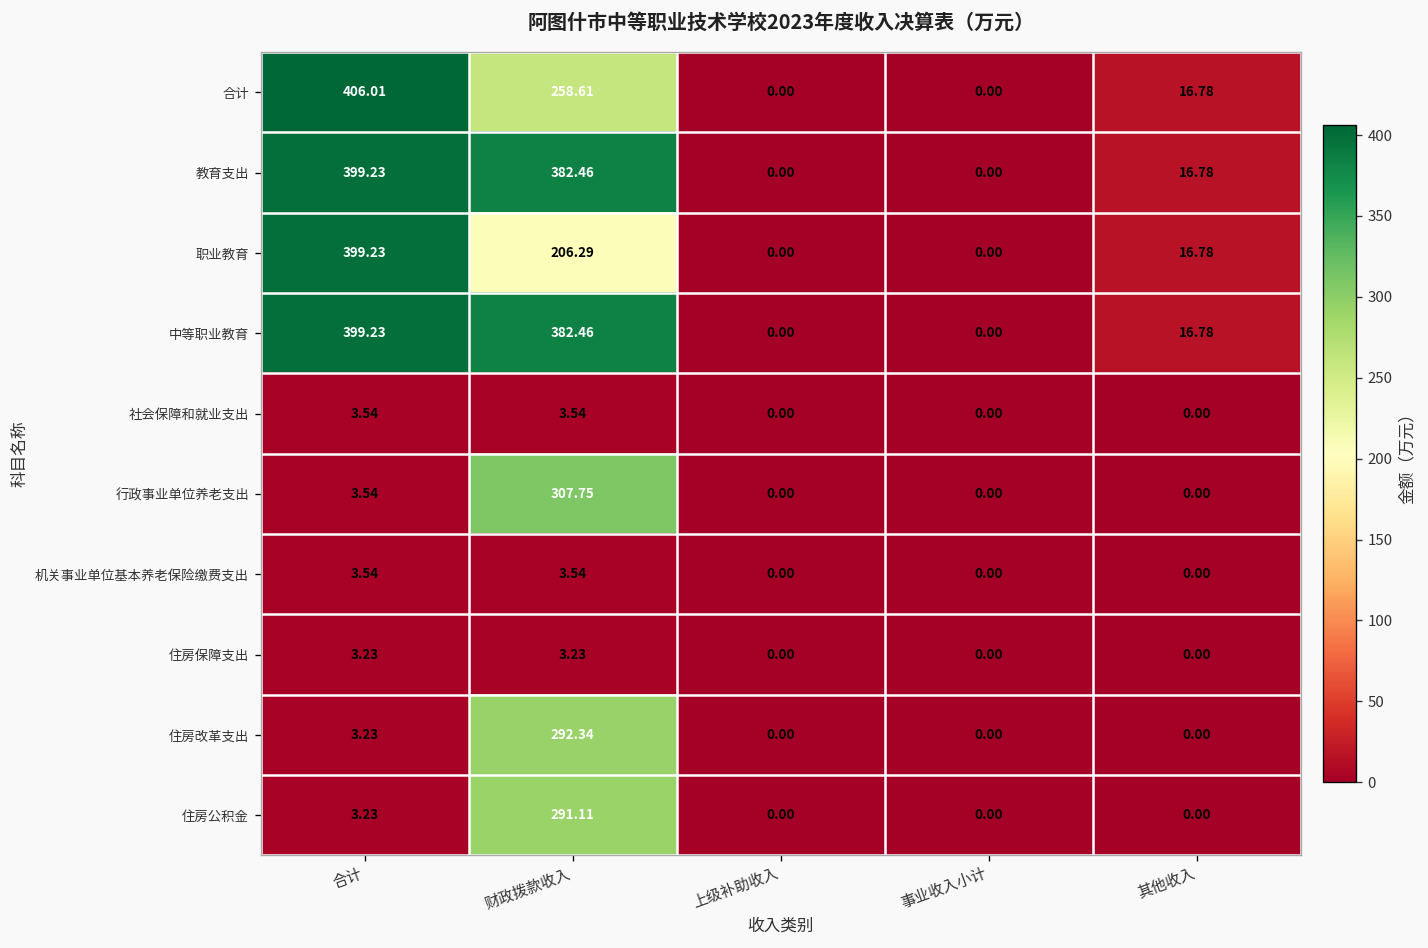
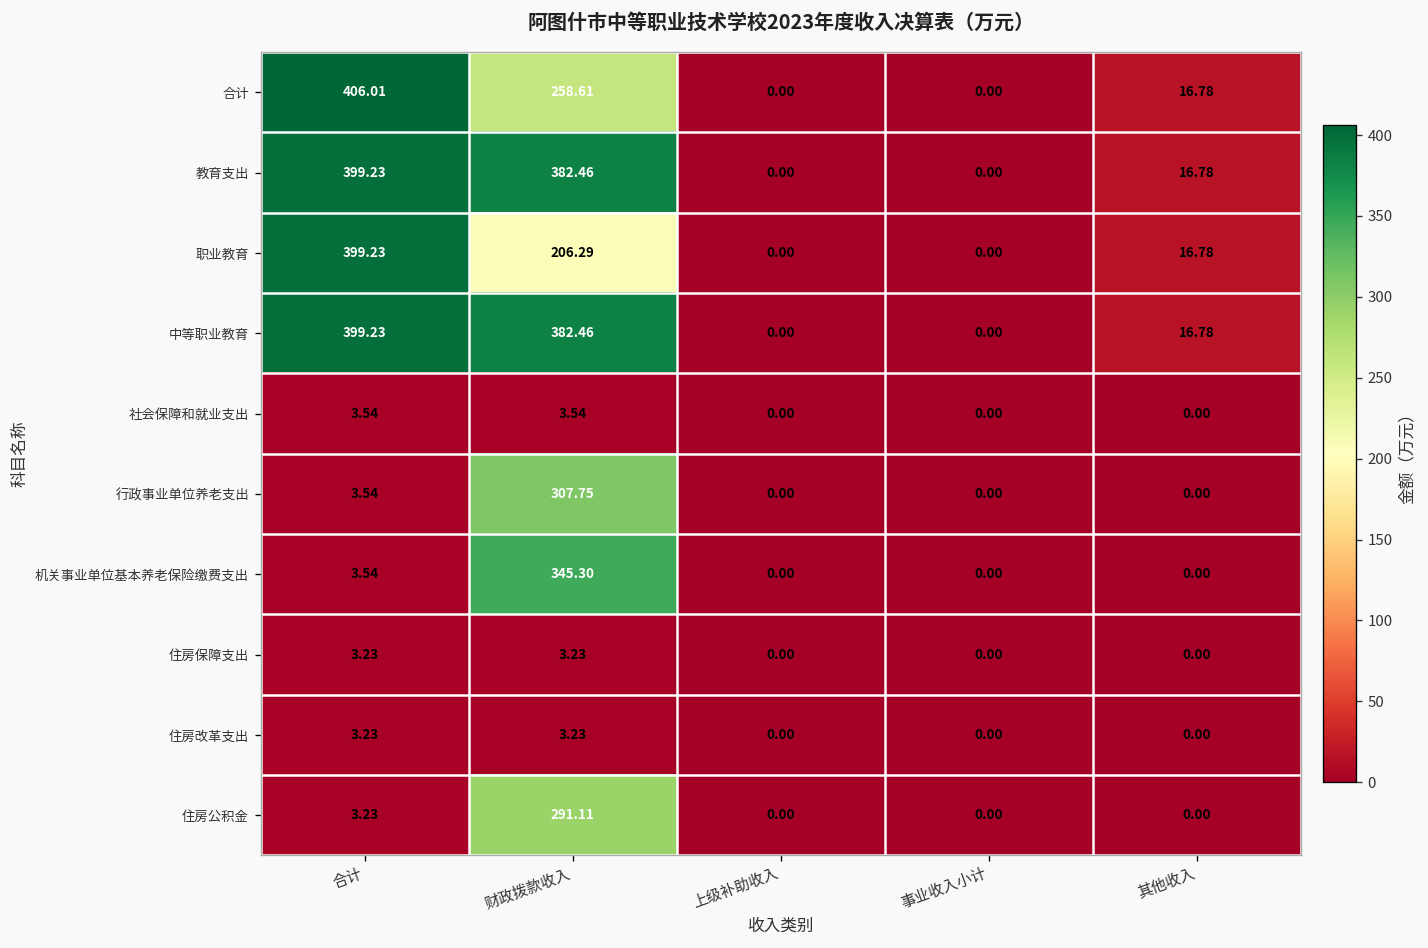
  {
    "合计": {
      "合计": 406.01,
      "财政拨款收入": 258.61,
      "上级补助收入": 0.00,
      "事业收入小计": 0.00,
      "其他收入": 16.78
    },
    "教育支出": {
      "合计": 399.23,
      "财政拨款收入": 382.46,
      "上级补助收入": 0.00,
      "事业收入小计": 0.00,
      "其他收入": 16.78
    },
    "职业教育": {
      "合计": 399.23,
      "财政拨款收入": 206.29,
      "上级补助收入": 0.00,
      "事业收入小计": 0.00,
      "其他收入": 16.78
    },
    "中等职业教育": {
      "合计": 399.23,
      "财政拨款收入": 382.46,
      "上级补助收入": 0.00,
      "事业收入小计": 0.00,
      "其他收入": 16.78
    },
    "社会保障和就业支出": {
      "合计": 3.54,
      "财政拨款收入": 3.54,
      "上级补助收入": 0.00,
      "事业收入小计": 0.00,
      "其他收入": 0.00
    },
    "行政事业单位养老支出": {
      "合计": 3.54,
      "财政拨款收入": 307.75,
      "上级补助收入": 0.00,
      "事业收入小计": 0.00,
      "其他收入": 0.00
    },
    "机关事业单位基本养老保险缴费支出": {
      "合计": 3.54,
-     "财政拨款收入": 3.54,
+     "财政拨款收入": 345.30,
      "上级补助收入": 0.00,
      "事业收入小计": 0.00,
      "其他收入": 0.00
    },
    "住房保障支出": {
      "合计": 3.23,
      "财政拨款收入": 3.23,
      "上级补助收入": 0.00,
      "事业收入小计": 0.00,
      "其他收入": 0.00
    },
    "住房改革支出": {
      "合计": 3.23,
-     "财政拨款收入": 292.34,
+     "财政拨款收入": 3.23,
      "上级补助收入": 0.00,
      "事业收入小计": 0.00,
      "其他收入": 0.00
    },
    "住房公积金": {
      "合计": 3.23,
      "财政拨款收入": 291.11,
      "上级补助收入": 0.00,
      "事业收入小计": 0.00,
      "其他收入": 0.00
    }
  }
